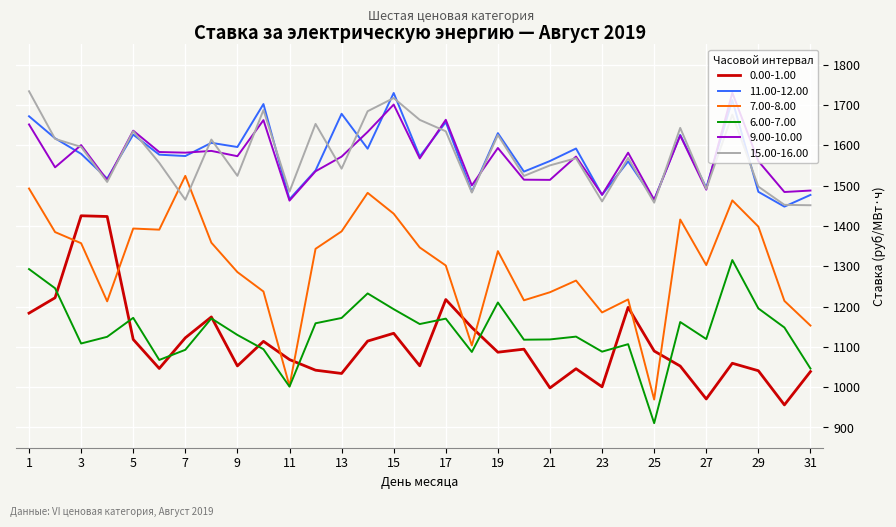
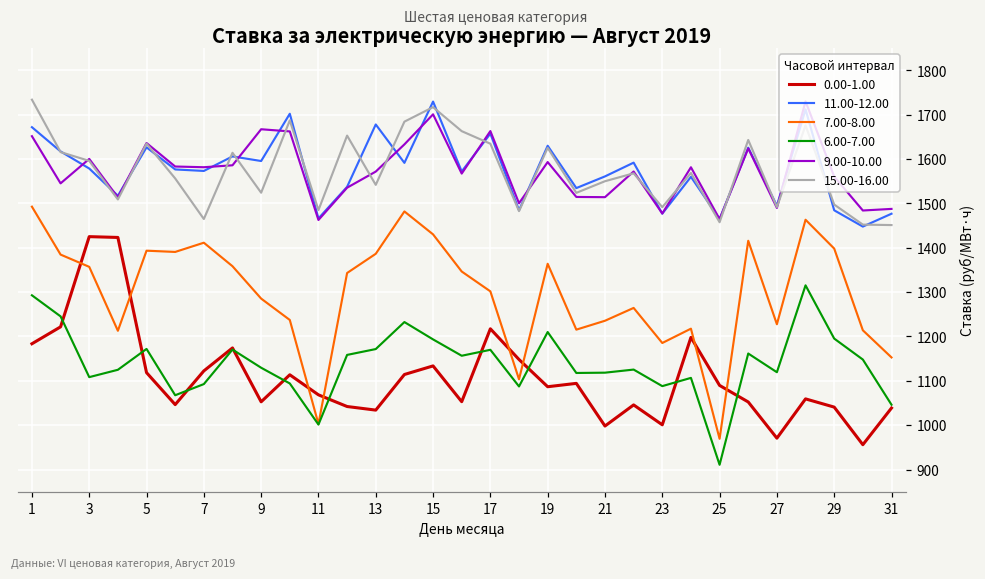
  {
    "0.00-1.00": {
      "1": 1180,
      "3": 1430,
      "5": 1120,
      "7": 1120,
      "9": 1050,
      "11": 1070,
      "13": 1030,
      "15": 1130,
      "17": 1220,
      "19": 1090,
      "21": 1000,
      "23": 1000,
      "25": 1090,
      "27": 970,
      "29": 1040,
      "31": 1040
    },
    "11.00-12.00": {
      "1": 1670,
      "3": 1580,
      "5": 1630,
      "7": 1570,
      "9": 1600,
      "13": 1680,
      "15": 1730,
      "21": 1560,
      "29": 1480,
      "31": 1480
    },
    "7.00-8.00": {
      "1": 1490,
      "3": 1360,
      "5": 1390,
-     "7": 1520,
+     "7": 1410,
      "9": 1290,
      "13": 1390,
      "15": 1430,
      "17": 1300,
-     "19": 1340,
+     "19": 1360,
      "21": 1240,
      "23": 1190,
      "25": 970,
-     "27": 1300,
+     "27": 1230,
      "29": 1400,
      "31": 1150
    },
    "6.00-7.00": {
      "1": 1290,
      "3": 1110,
      "5": 1170,
      "7": 1090,
      "9": 1130,
      "13": 1170,
      "15": 1190,
      "17": 1170,
      "19": 1210,
      "21": 1120,
      "23": 1090,
      "25": 910,
      "27": 1120,
      "29": 1200,
      "31": 1050
    },
    "9.00-10.00": {
      "1": 1650,
      "7": 1580,
-     "9": 1570,
+     "9": 1670,
      "13": 1570,
      "15": 1700,
      "19": 1590,
      "21": 1510,
      "31": 1490
    },
    "15.00-16.00": {
      "1": 1730,
      "7": 1460,
      "9": 1520,
      "11": 1490,
      "13": 1540,
      "15": 1720,
      "17": 1630,
      "21": 1550,
-     "23": 1460,
+     "23": 1490,
      "25": 1460,
      "29": 1500,
      "31": 1450
    }
  }
